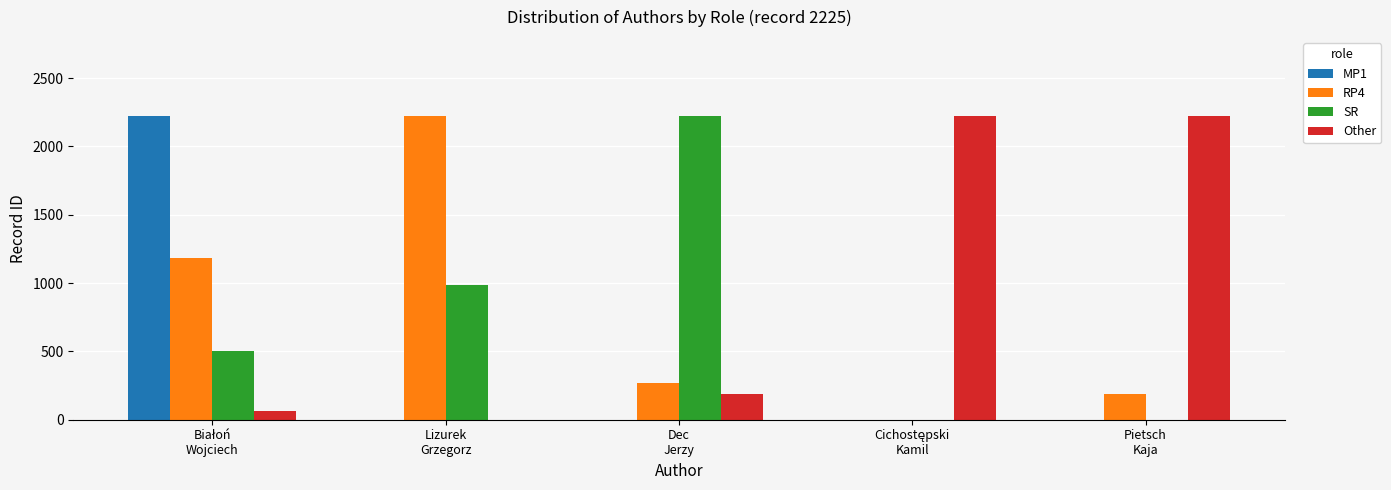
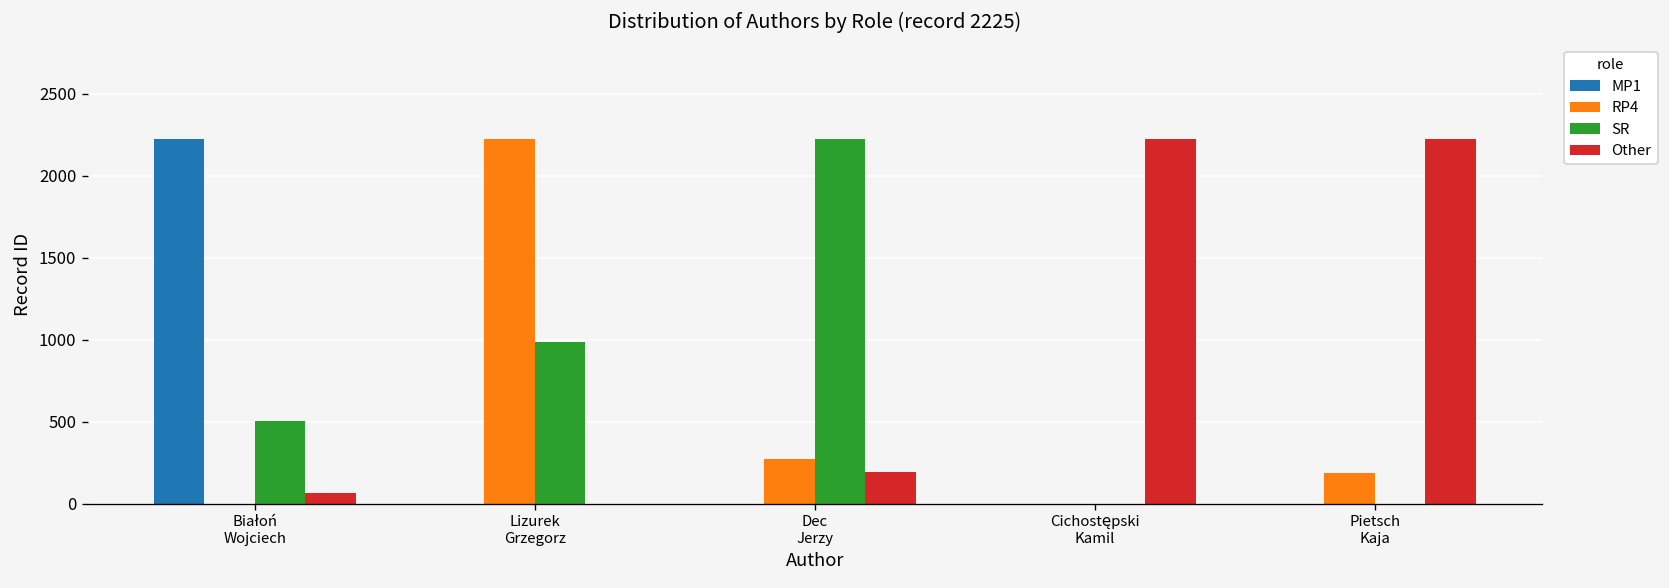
  {
    "MP1": {
      "Białoń Wojciech": 2230,
      "Lizurek Grzegorz": 0,
      "Dec Jerzy": 0,
      "Cichostępski Kamil": 0,
      "Pietsch Kaja": 0
    },
    "RP4": {
-     "Białoń Wojciech": 1190,
+     "Białoń Wojciech": 0,
      "Lizurek Grzegorz": 2230,
      "Dec Jerzy": 270,
      "Cichostępski Kamil": 0,
      "Pietsch Kaja": 190
    },
    "SR": {
      "Białoń Wojciech": 500,
      "Lizurek Grzegorz": 980,
      "Dec Jerzy": 2230,
      "Cichostępski Kamil": 0,
      "Pietsch Kaja": 0
    },
    "Other": {
      "Białoń Wojciech": 70,
      "Lizurek Grzegorz": 0,
      "Dec Jerzy": 190,
      "Cichostępski Kamil": 2230,
      "Pietsch Kaja": 2230
    }
  }
